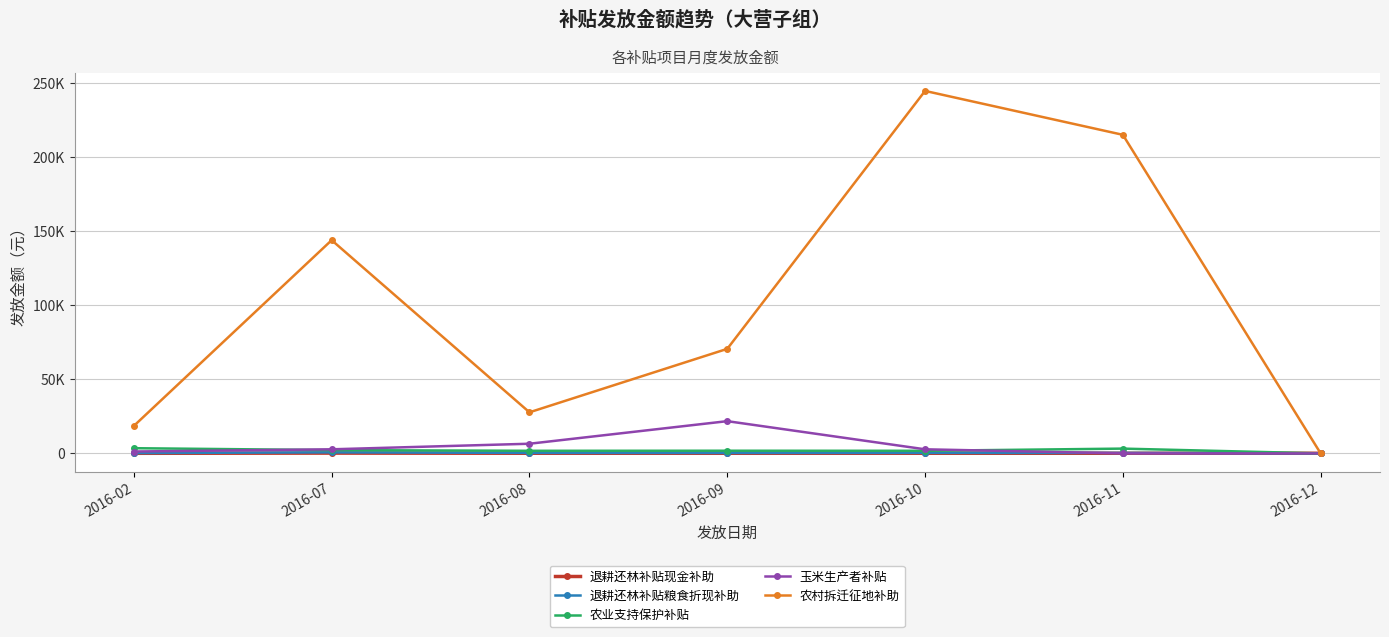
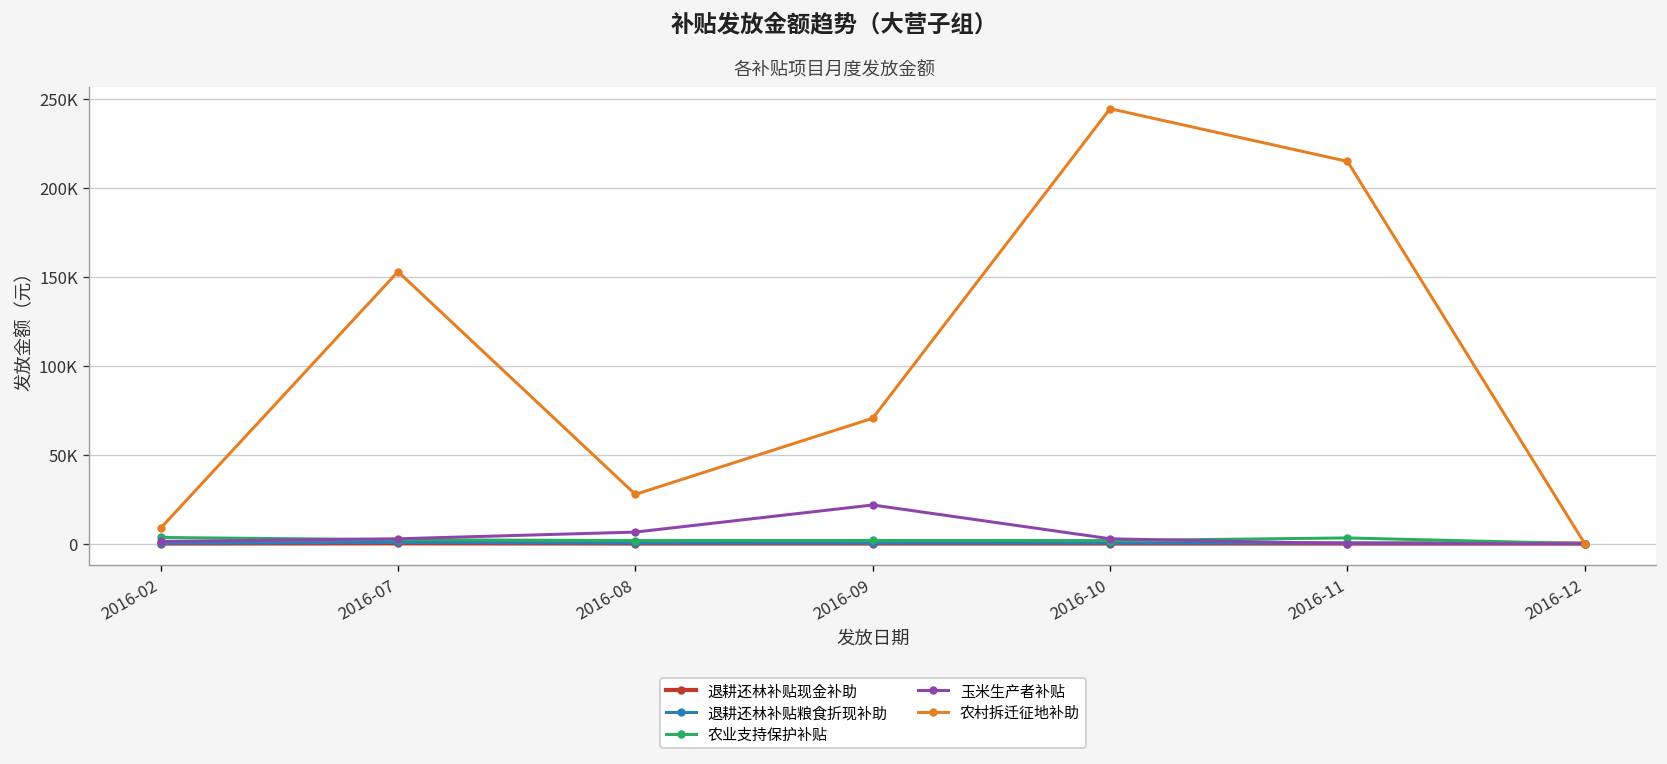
  {
    "农业支持保护补贴": {
      "2016-02": 4000,
      "2016-11": 3000
    },
    "玉米生产者补贴": {
      "2016-08": 7000,
      "2016-09": 22000
    },
    "农村拆迁征地补助": {
-     "2016-02": 19000,
-     "2016-07": 144000,
+     "2016-02": 9000,
+     "2016-07": 153000,
      "2016-08": 28000,
      "2016-09": 71000,
      "2016-10": 245000,
      "2016-11": 215000
    }
  }
